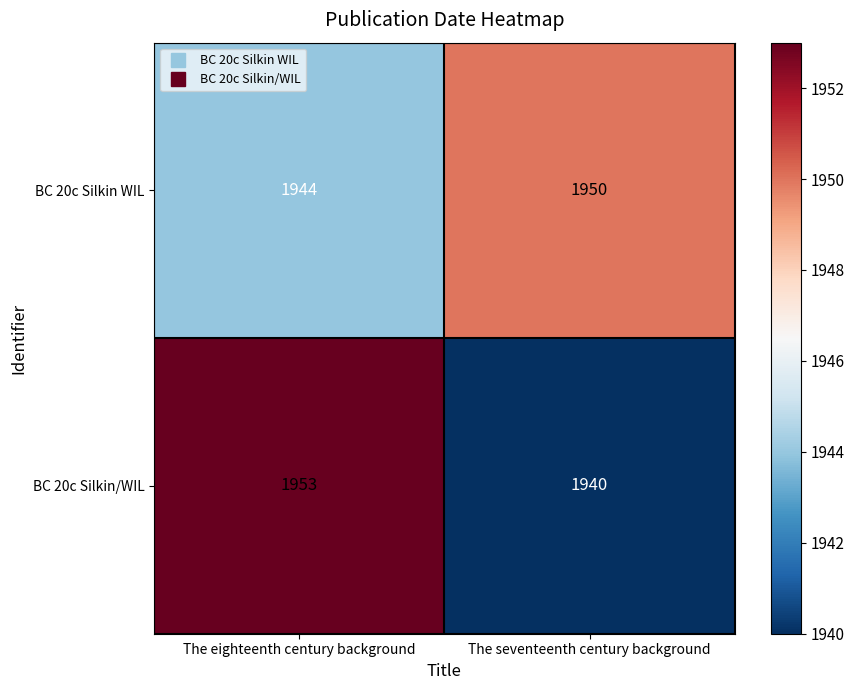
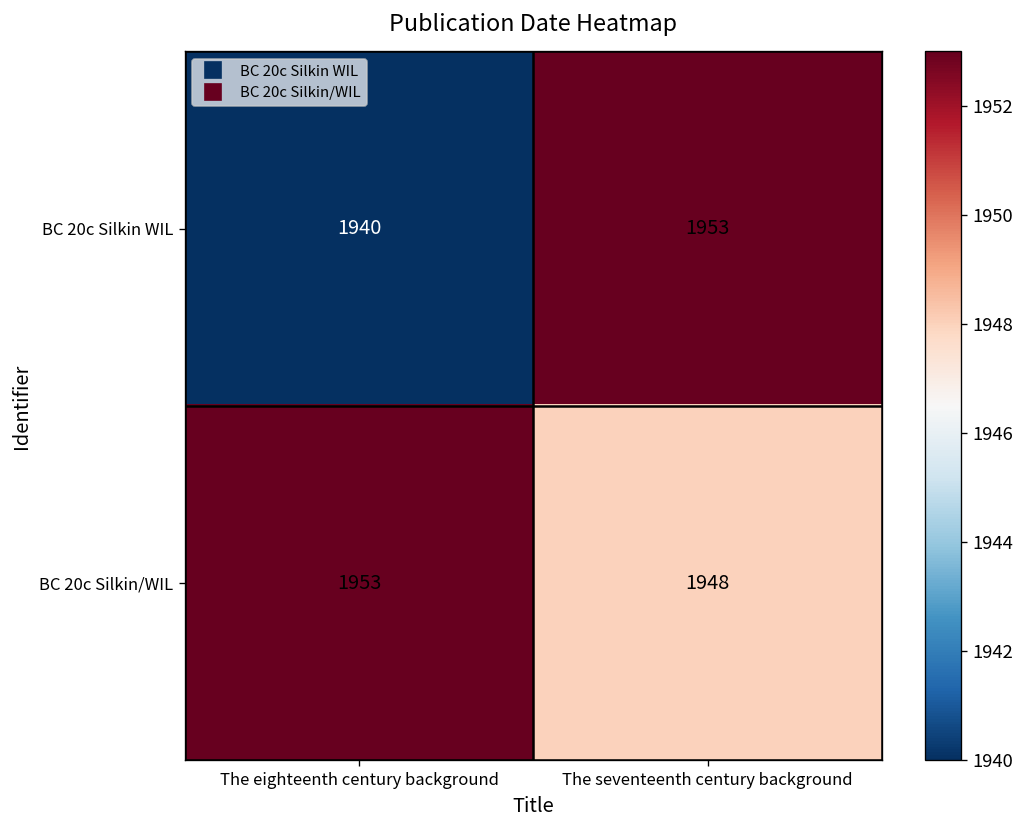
  {
    "BC 20c Silkin WIL": {
-     "The eighteenth century background": 1944,
-     "The seventeenth century background": 1950
+     "The eighteenth century background": 1940,
+     "The seventeenth century background": 1953
    },
    "BC 20c Silkin/WIL": {
      "The eighteenth century background": 1953,
-     "The seventeenth century background": 1940
+     "The seventeenth century background": 1948
    }
  }
